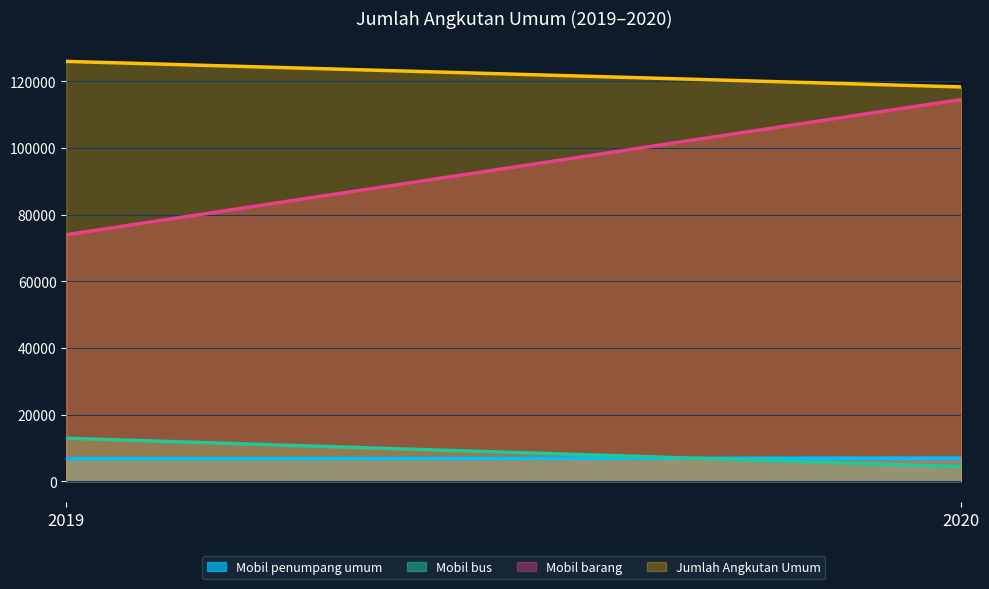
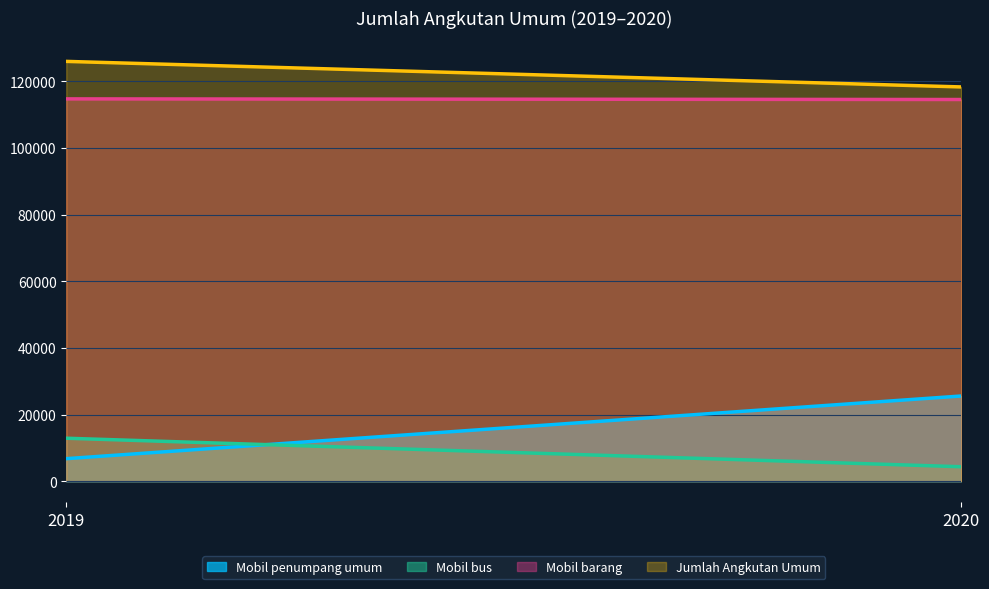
  {
    "Mobil penumpang umum": {
      "2019": 7000,
-     "2020": 7000
+     "2020": 26000
    },
    "Mobil bus": {
      "2019": 13000,
      "2020": 4000
    },
    "Mobil barang": {
-     "2019": 74000,
+     "2019": 115000,
      "2020": 115000
    },
    "Jumlah Angkutan Umum": {
      "2019": 126000,
      "2020": 118000
    }
  }
